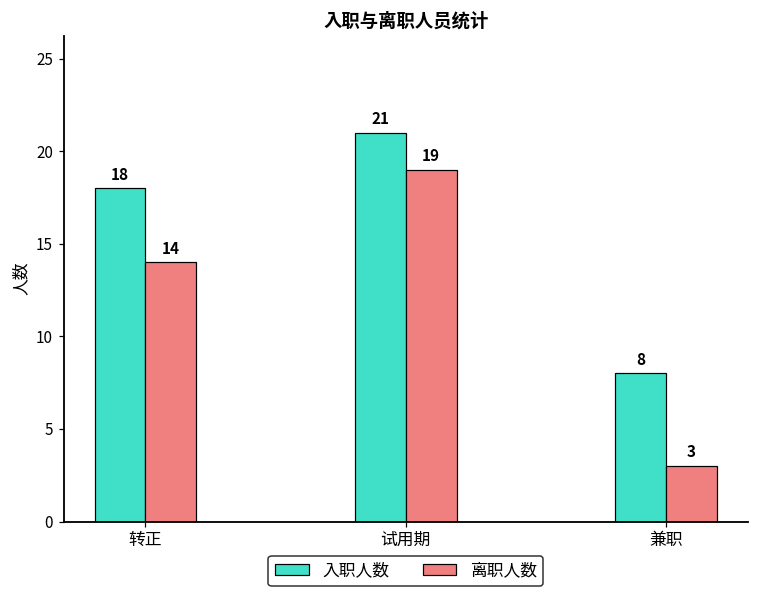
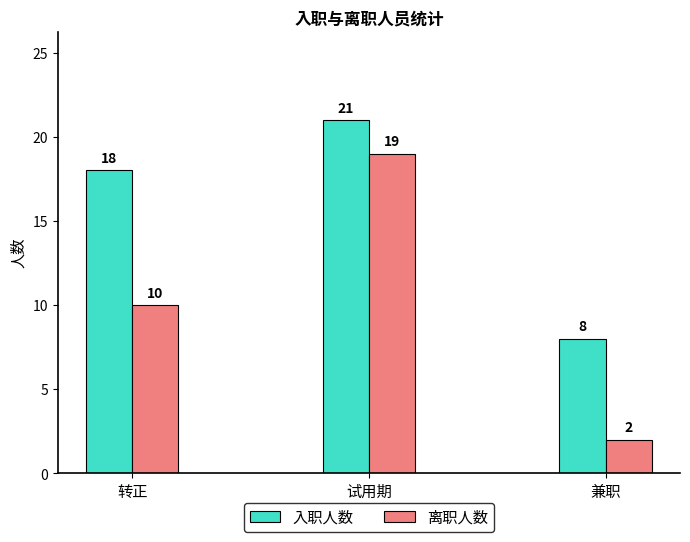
  {
    "入职人数": {
      "转正": 18,
      "试用期": 21,
      "兼职": 8
    },
    "离职人数": {
-     "转正": 14,
+     "转正": 10,
      "试用期": 19,
-     "兼职": 3
+     "兼职": 2
    }
  }
